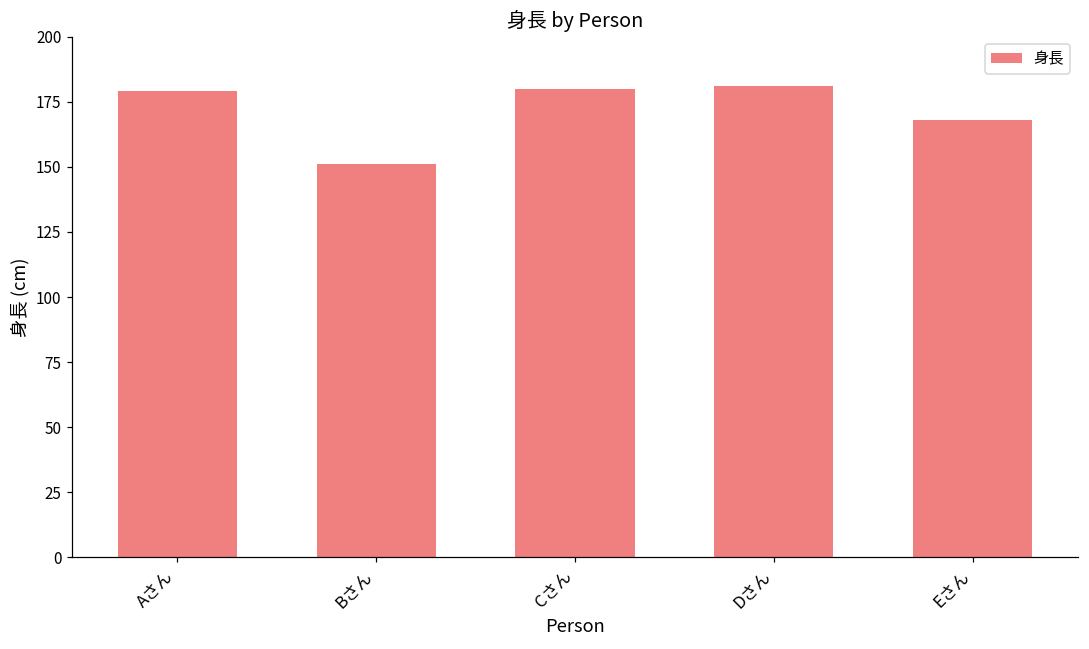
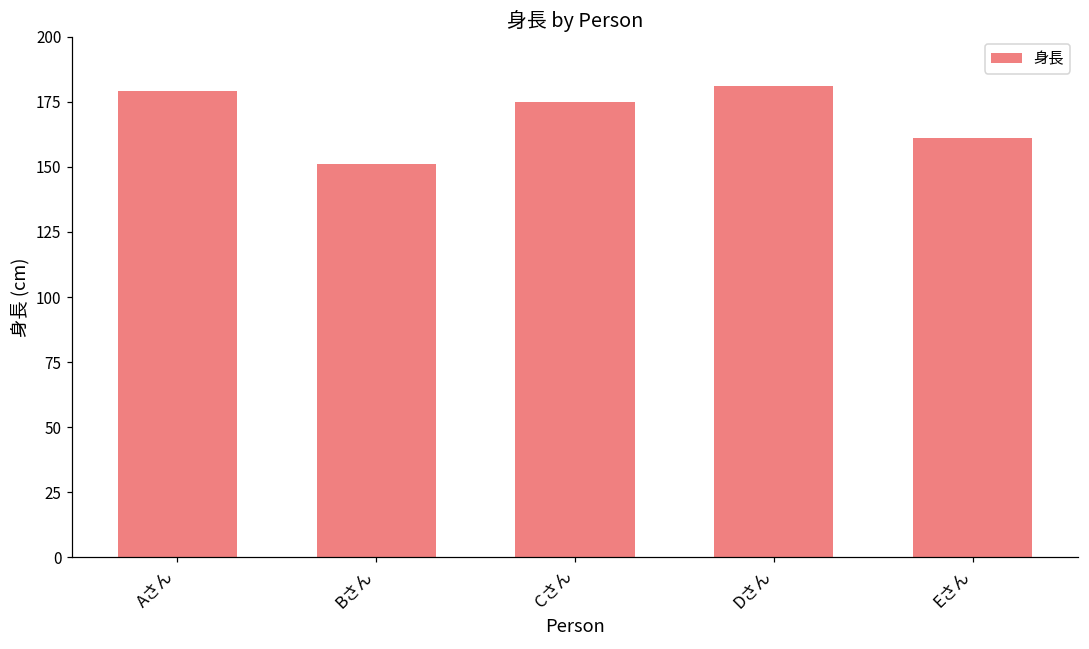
  {
    "Aさん": 179,
    "Bさん": 151,
-   "Cさん": 180,
+   "Cさん": 175,
    "Dさん": 181,
-   "Eさん": 168
+   "Eさん": 161
  }
